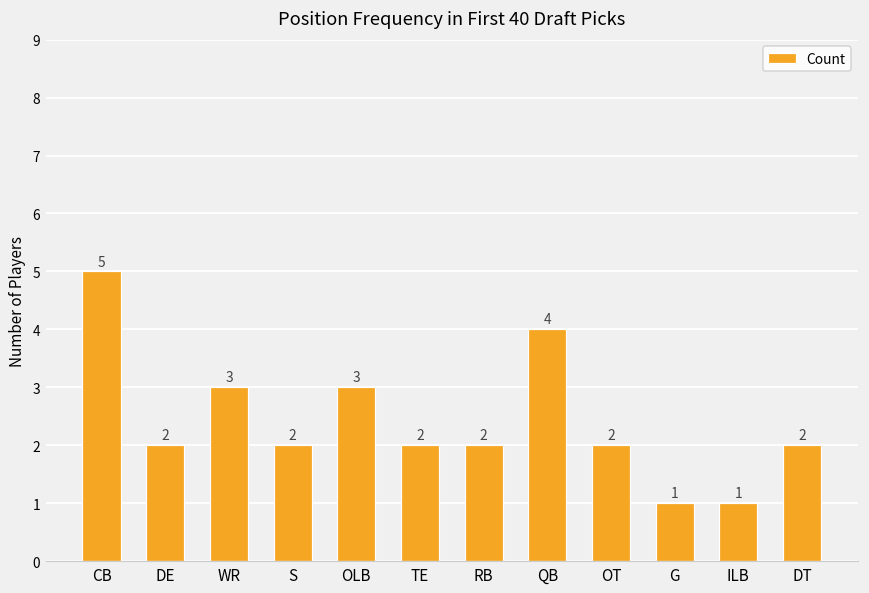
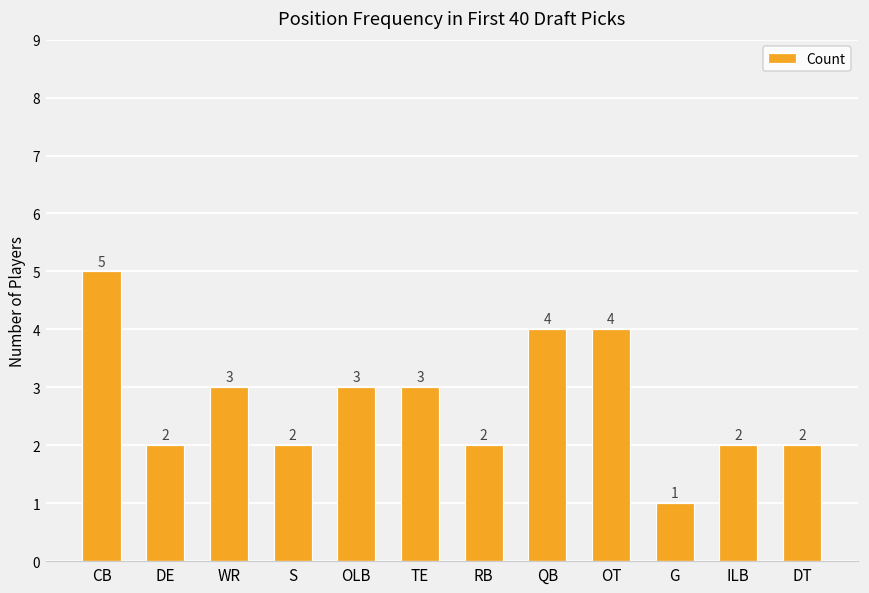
  {
    "CB": 5,
    "DE": 2,
    "WR": 3,
    "S": 2,
    "OLB": 3,
-   "TE": 2,
+   "TE": 3,
    "RB": 2,
    "QB": 4,
-   "OT": 2,
+   "OT": 4,
    "G": 1,
-   "ILB": 1,
+   "ILB": 2,
    "DT": 2
  }
